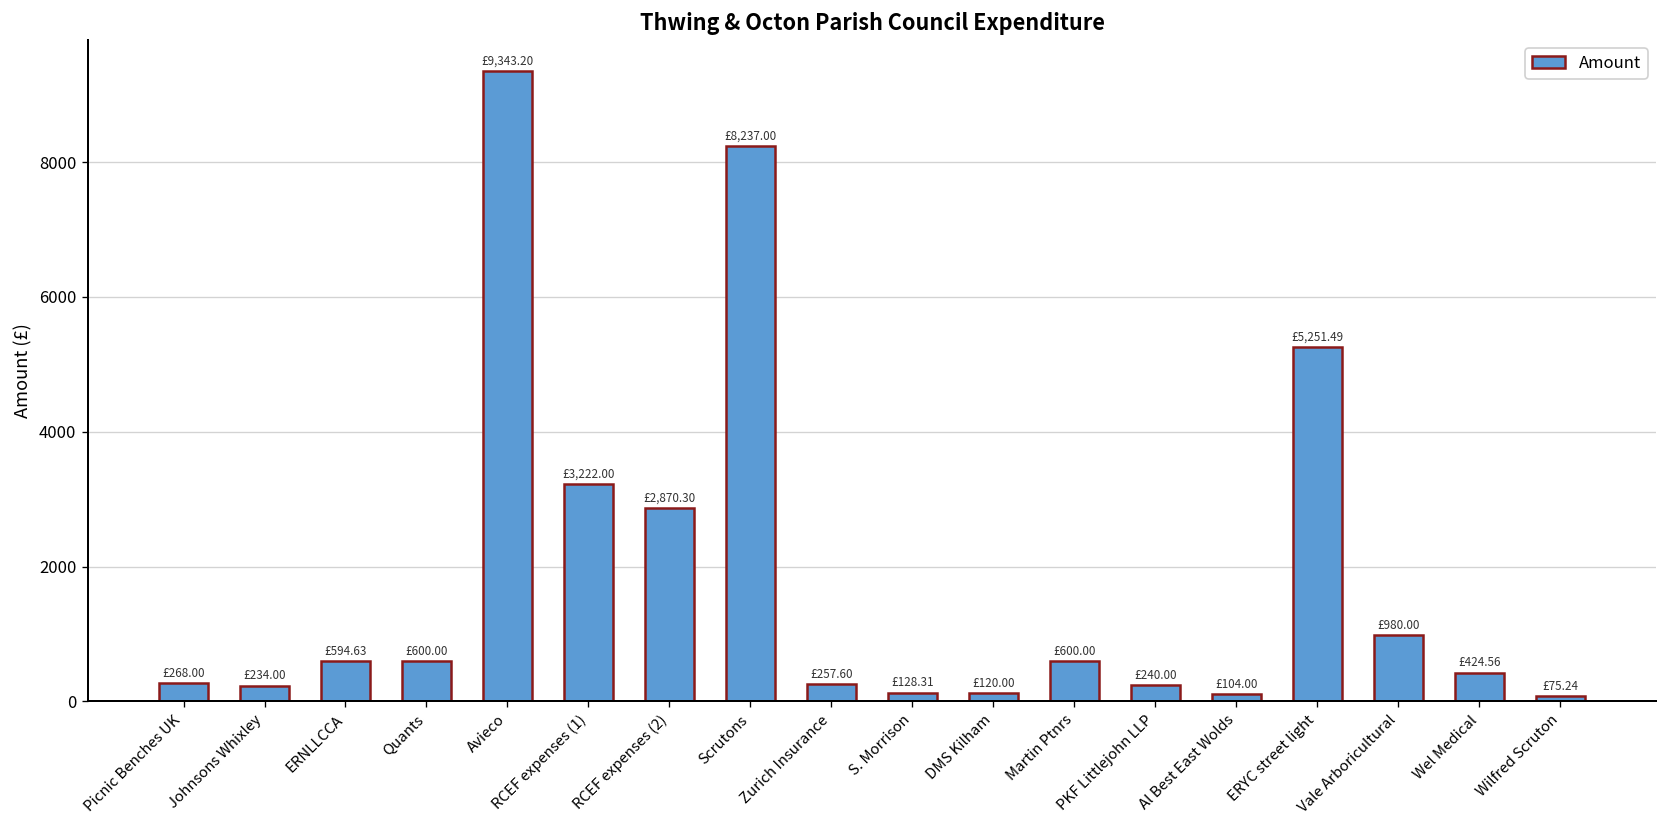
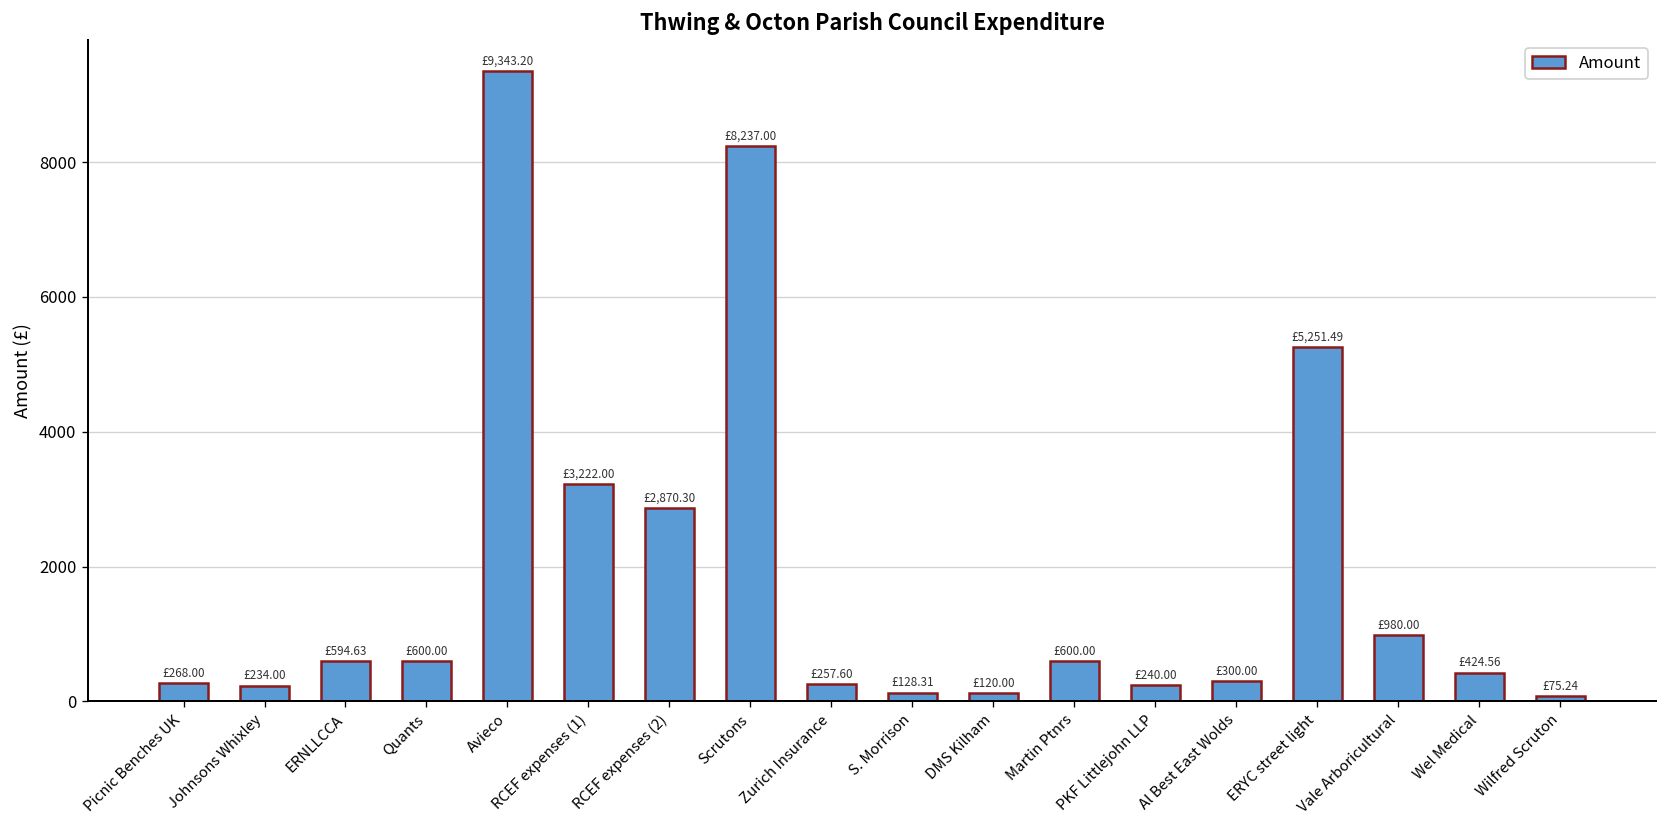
  {
    "Picnic Benches UK": "£268.00",
    "Johnsons Whixley": "£234.00",
    "ERNLLCCA": "£594.63",
    "Quants": "£600.00",
    "Avieco": "£9,343.20",
    "RCEF expenses (1)": "£3,222.00",
    "RCEF expenses (2)": "£2,870.30",
    "Scrutons": "£8,237.00",
    "Zurich Insurance": "£257.60",
    "S. Morrison": "£128.31",
    "DMS Kilham": "£120.00",
    "Martin Ptnrs": "£600.00",
    "PKF Littlejohn LLP": "£240.00",
-   "Al Best East Wolds": "£104.00",
+   "Al Best East Wolds": "£300.00",
    "ERYC street light": "£5,251.49",
    "Vale Arboricultural": "£980.00",
    "Wel Medical": "£424.56",
    "Wilfred Scruton": "£75.24"
  }
